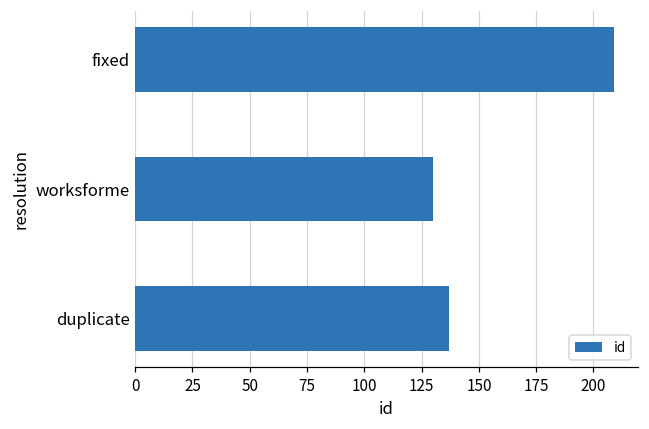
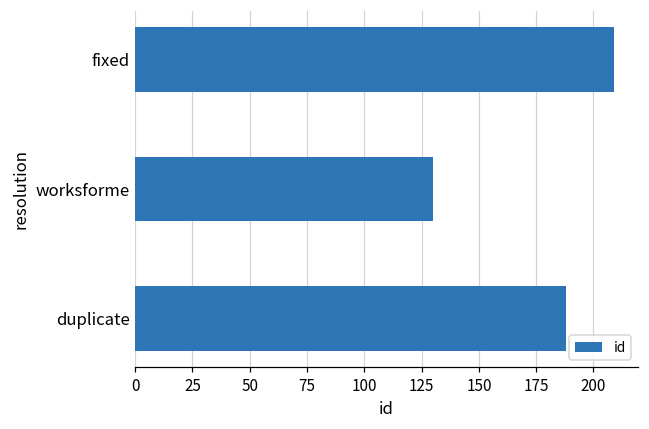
  {
    "fixed": 209,
    "worksforme": 130,
-   "duplicate": 137
+   "duplicate": 188
  }
